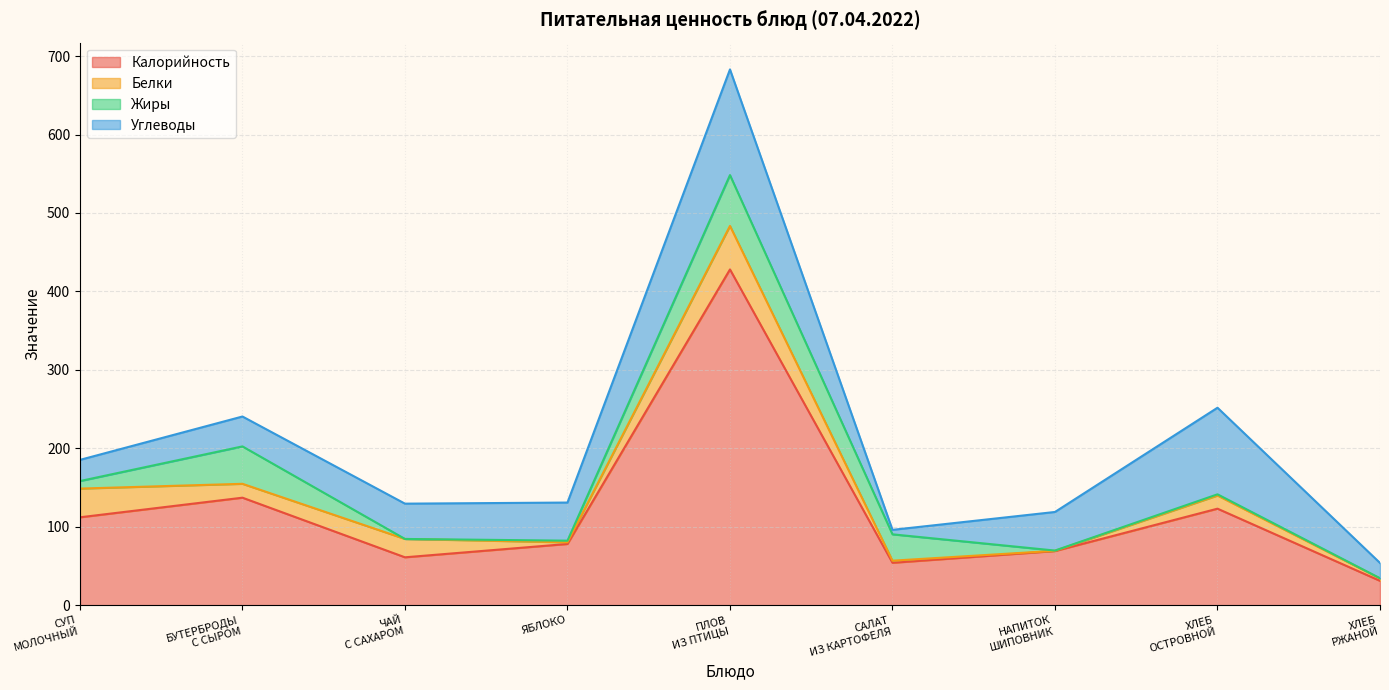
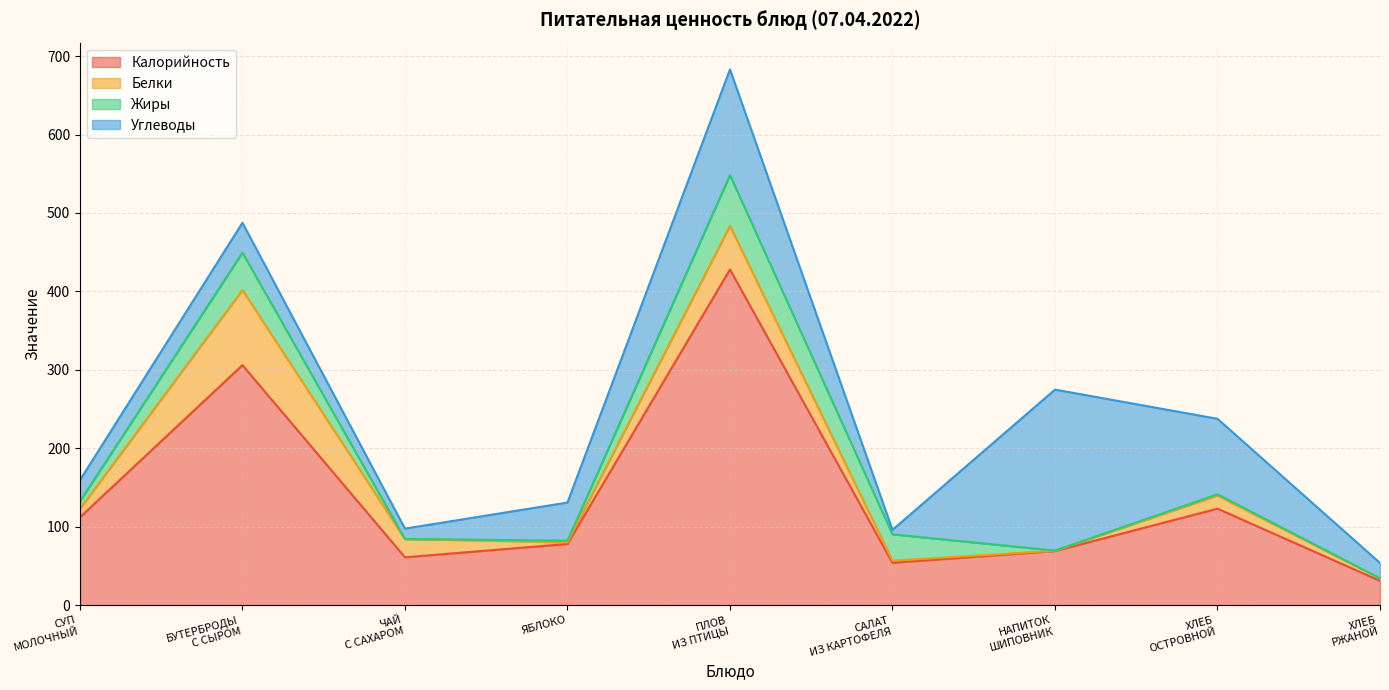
  {
    "Калорийность": {
      "СУП МОЛОЧНЫЙ": 110,
-     "БУТЕРБРОДЫ С СЫРОМ": 140,
+     "БУТЕРБРОДЫ С СЫРОМ": 310,
      "ЧАЙ С САХАРОМ": 60,
      "ПЛОВ ИЗ ПТИЦЫ": 430,
      "ХЛЕБ ОСТРОВНОЙ": 120
    },
    "Белки": {
-     "СУП МОЛОЧНЫЙ": 40,
-     "БУТЕРБРОДЫ С СЫРОМ": 20,
+     "СУП МОЛОЧНЫЙ": 10,
+     "БУТЕРБРОДЫ С СЫРОМ": 100,
      "ПЛОВ ИЗ ПТИЦЫ": 60
    },
    "Жиры": {
      "СУП МОЛОЧНЫЙ": 10,
      "БУТЕРБРОДЫ С СЫРОМ": 50,
      "ПЛОВ ИЗ ПТИЦЫ": 60,
      "САЛАТ ИЗ КАРТОФЕЛЯ": 30
    },
    "Углеводы": {
      "СУП МОЛОЧНЫЙ": 30,
      "БУТЕРБРОДЫ С СЫРОМ": 40,
-     "ЧАЙ С САХАРОМ": 50,
+     "ЧАЙ С САХАРОМ": 10,
      "ЯБЛОКО": 50,
      "ПЛОВ ИЗ ПТИЦЫ": 130,
      "САЛАТ ИЗ КАРТОФЕЛЯ": 10,
-     "НАПИТОК ШИПОВНИК": 50,
-     "ХЛЕБ ОСТРОВНОЙ": 110,
+     "НАПИТОК ШИПОВНИК": 210,
+     "ХЛЕБ ОСТРОВНОЙ": 100,
      "ХЛЕБ РЖАНОЙ": 20
    }
  }
